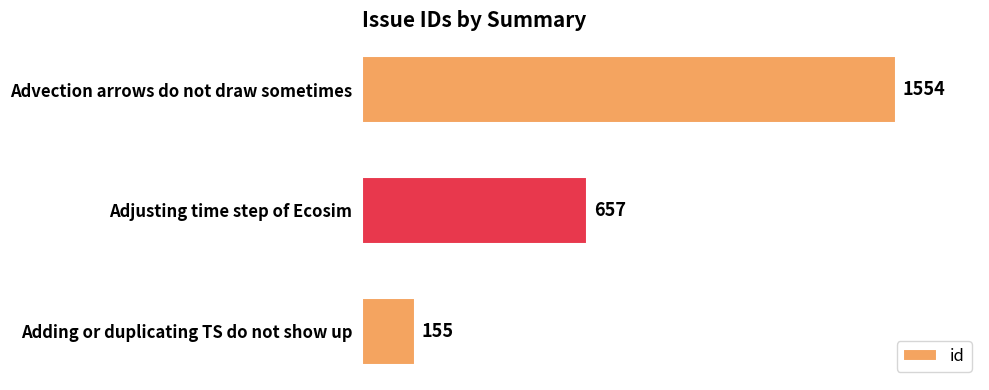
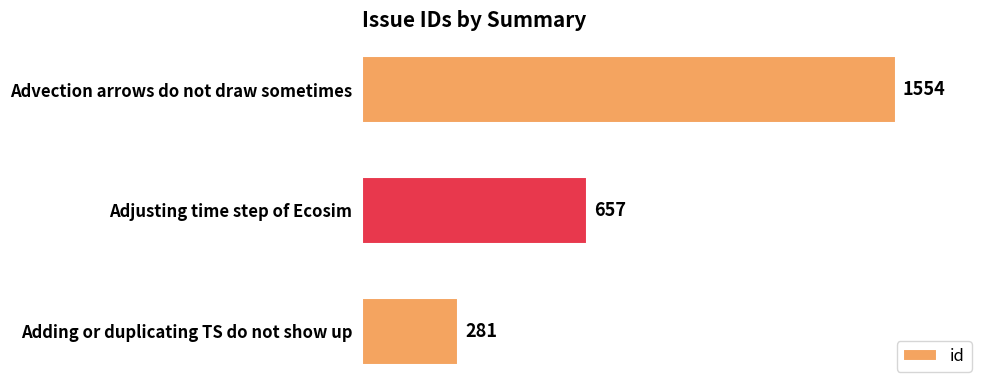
  {
    "Advection arrows do not draw sometimes": 1554,
    "Adjusting time step of Ecosim": 657,
-   "Adding or duplicating TS do not show up": 155
+   "Adding or duplicating TS do not show up": 281
  }
